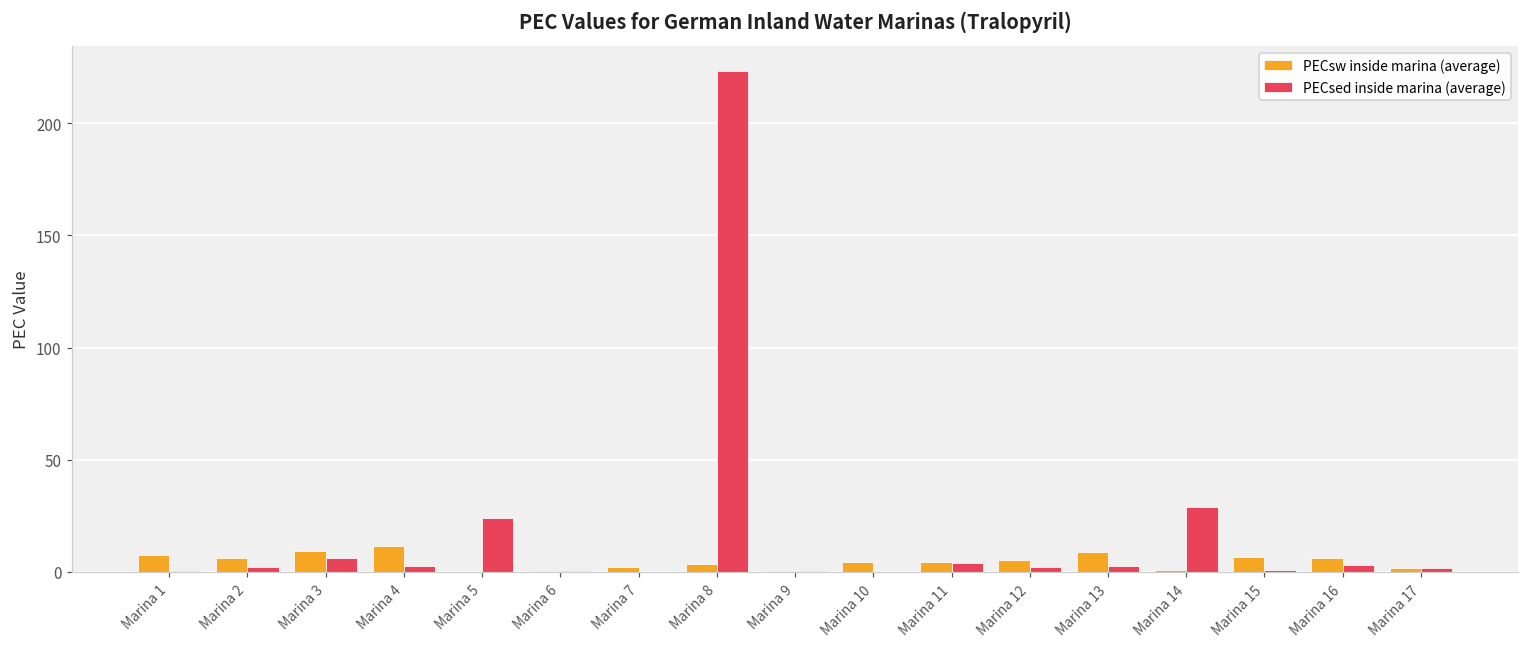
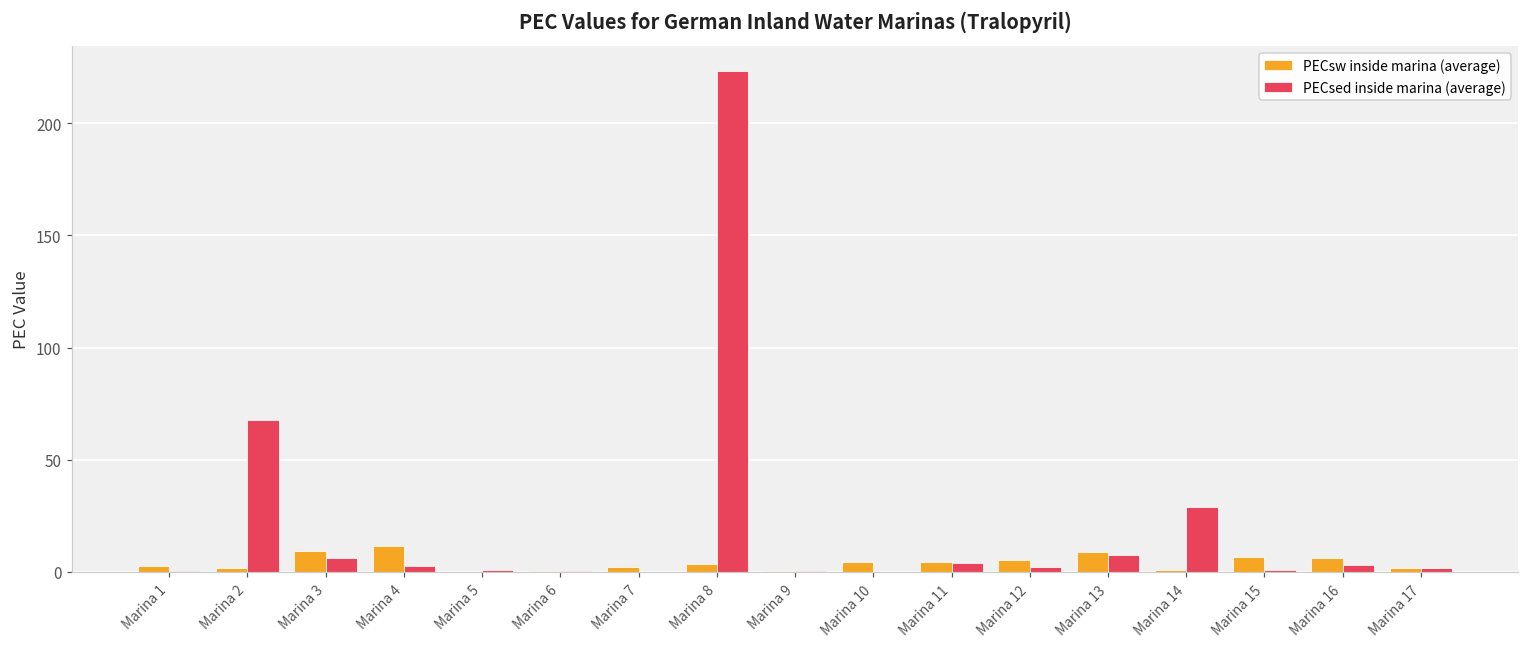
  {
    "PECsw inside marina (average)": {
-     "Marina 1": 8,
-     "Marina 2": 6,
+     "Marina 1": 3,
+     "Marina 2": 2,
      "Marina 3": 9,
      "Marina 4": 12,
      "Marina 7": 2,
      "Marina 8": 3,
      "Marina 10": 4,
      "Marina 11": 4,
      "Marina 12": 5,
      "Marina 13": 9,
      "Marina 15": 7,
      "Marina 16": 6,
      "Marina 17": 2
    },
    "PECsed inside marina (average)": {
-     "Marina 2": 2,
+     "Marina 2": 68,
      "Marina 3": 6,
      "Marina 4": 3,
-     "Marina 5": 24,
+     "Marina 5": 1,
      "Marina 8": 223,
      "Marina 11": 4,
      "Marina 12": 2,
-     "Marina 13": 3,
+     "Marina 13": 8,
      "Marina 14": 29,
      "Marina 16": 3,
      "Marina 17": 2
    }
  }
